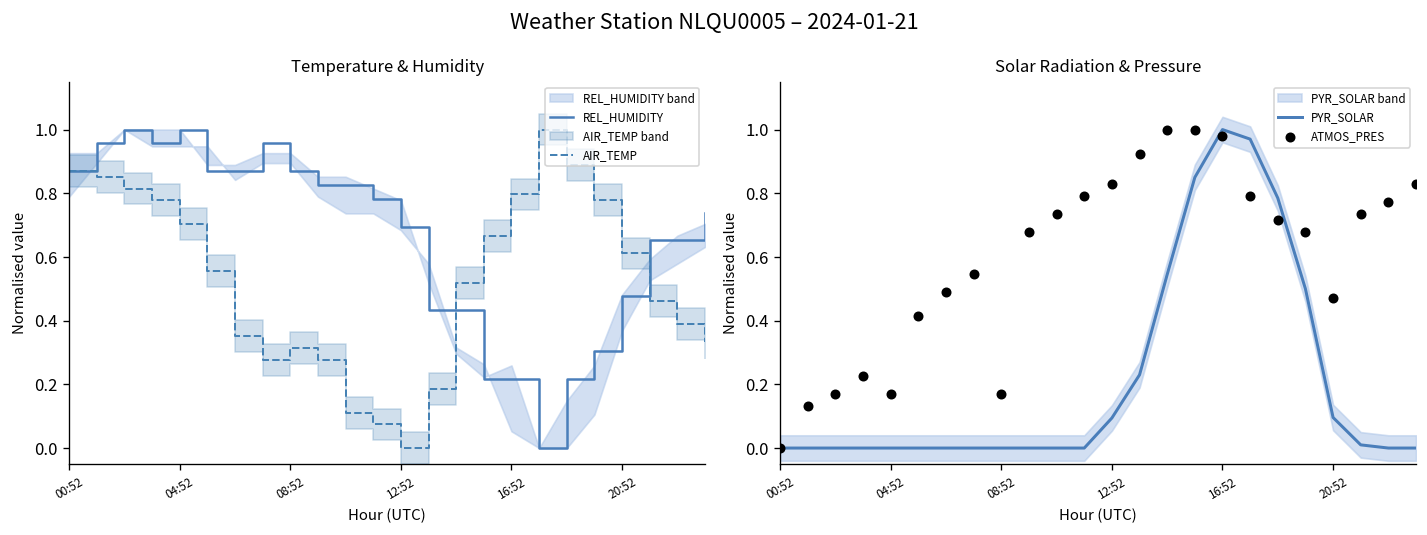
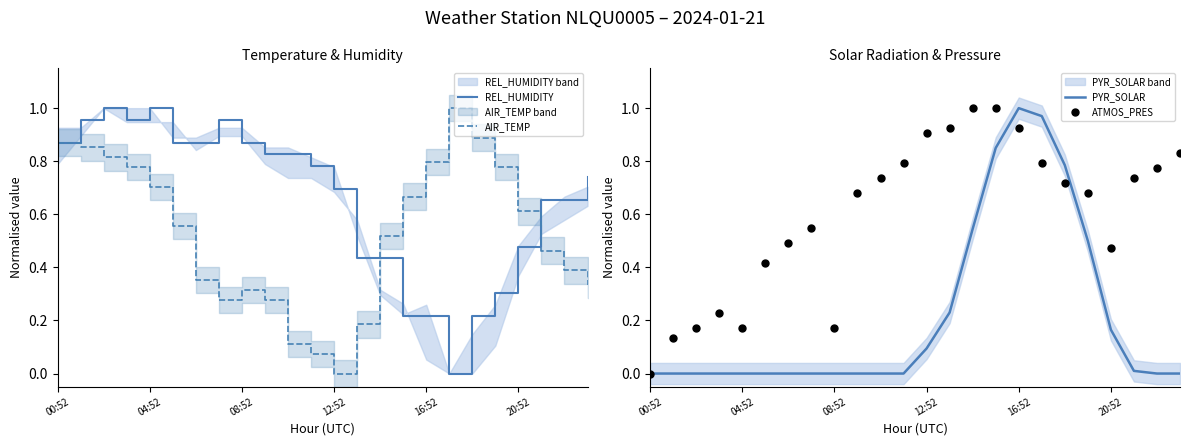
  {
    "Solar Radiation & Pressure": {
      "PYR_SOLAR": {
        "04:52": 0.00,
        "08:52": 0.00,
        "12:52": 0.09,
        "16:52": 1.00,
-       "20:52": 0.10
+       "20:52": 0.17
      },
      "ATMOS_PRES": {
-       "12:52": 0.83,
-       "16:52": 0.98
+       "12:52": 0.91,
+       "16:52": 0.92
      }
    }
  }
